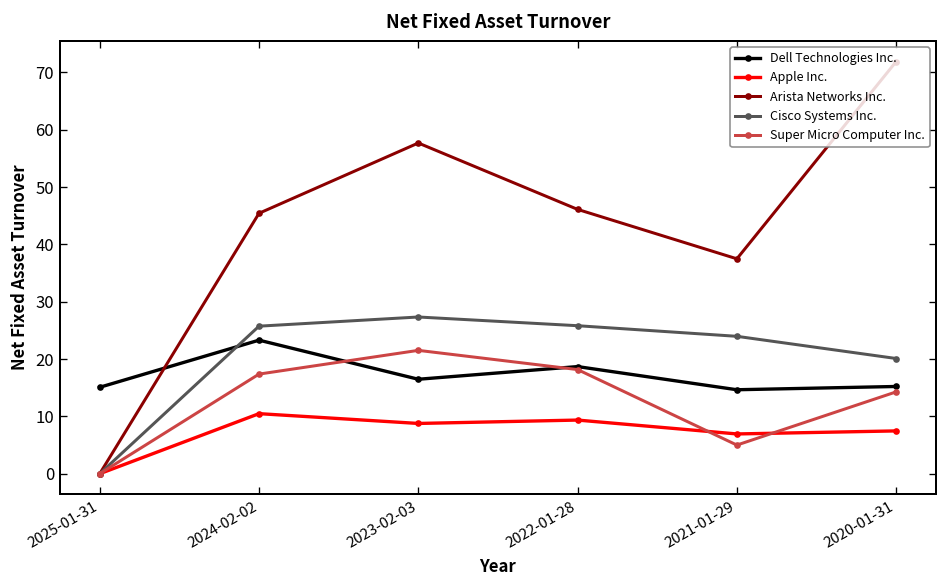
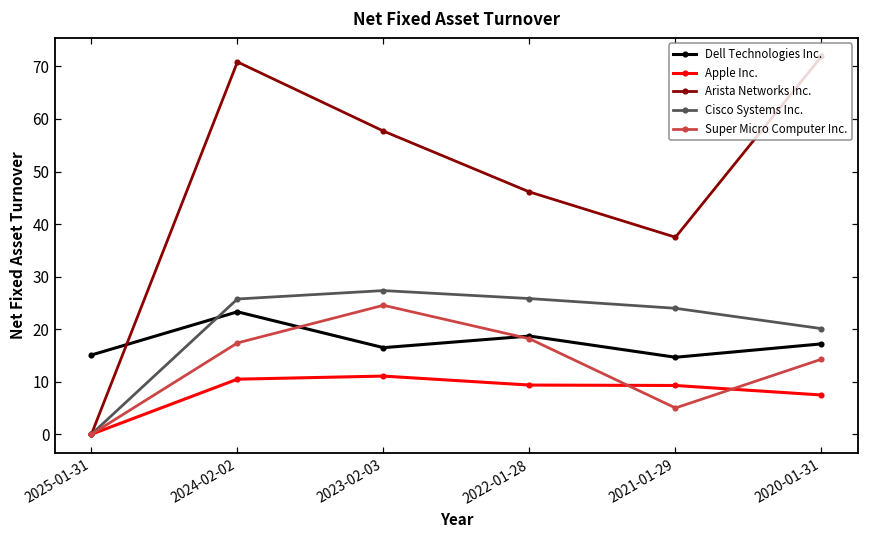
  {
    "Dell Technologies Inc.": {
      "2025-01-31": 15,
      "2024-02-02": 23,
      "2023-02-03": 16,
      "2021-01-29": 15,
-     "2020-01-31": 15
+     "2020-01-31": 17
    },
    "Apple Inc.": {
      "2024-02-02": 10,
-     "2023-02-03": 9,
+     "2023-02-03": 11,
      "2022-01-28": 9,
-     "2021-01-29": 7,
+     "2021-01-29": 9,
      "2020-01-31": 7
    },
    "Arista Networks Inc.": {
-     "2024-02-02": 45,
+     "2024-02-02": 71,
      "2023-02-03": 58,
      "2022-01-28": 46,
      "2021-01-29": 37
    },
    "Cisco Systems Inc.": {
      "2024-02-02": 26,
      "2023-02-03": 27,
      "2022-01-28": 26,
      "2021-01-29": 24,
      "2020-01-31": 20
    },
    "Super Micro Computer Inc.": {
      "2024-02-02": 17,
-     "2023-02-03": 22,
+     "2023-02-03": 25,
      "2021-01-29": 5,
      "2020-01-31": 14
    }
  }
